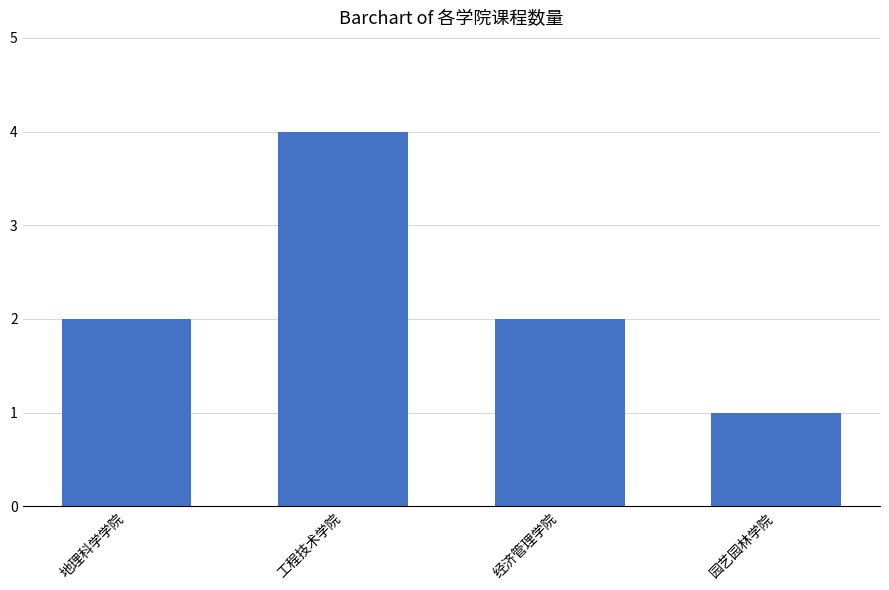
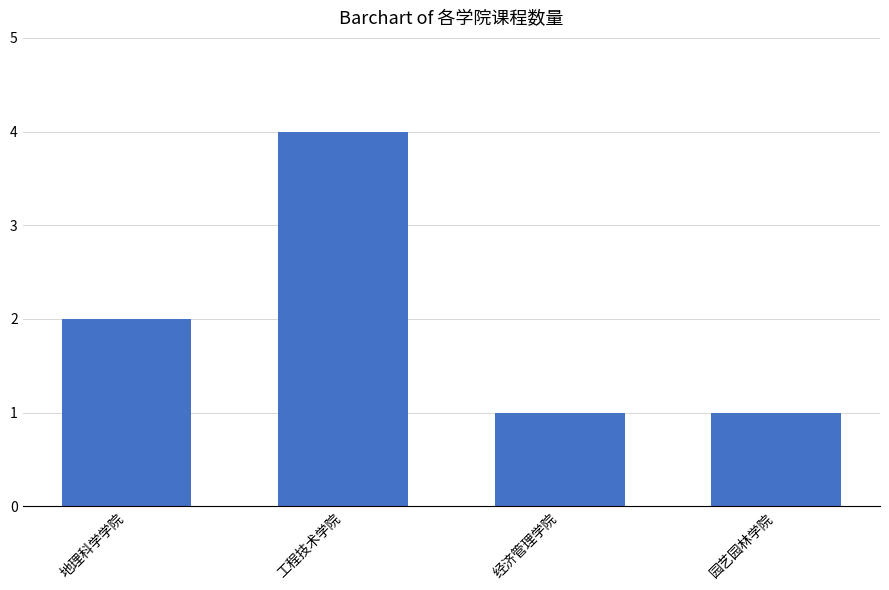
  {
    "地理科学学院": 2,
    "工程技术学院": 4,
-   "经济管理学院": 2,
+   "经济管理学院": 1,
    "园艺园林学院": 1
  }
